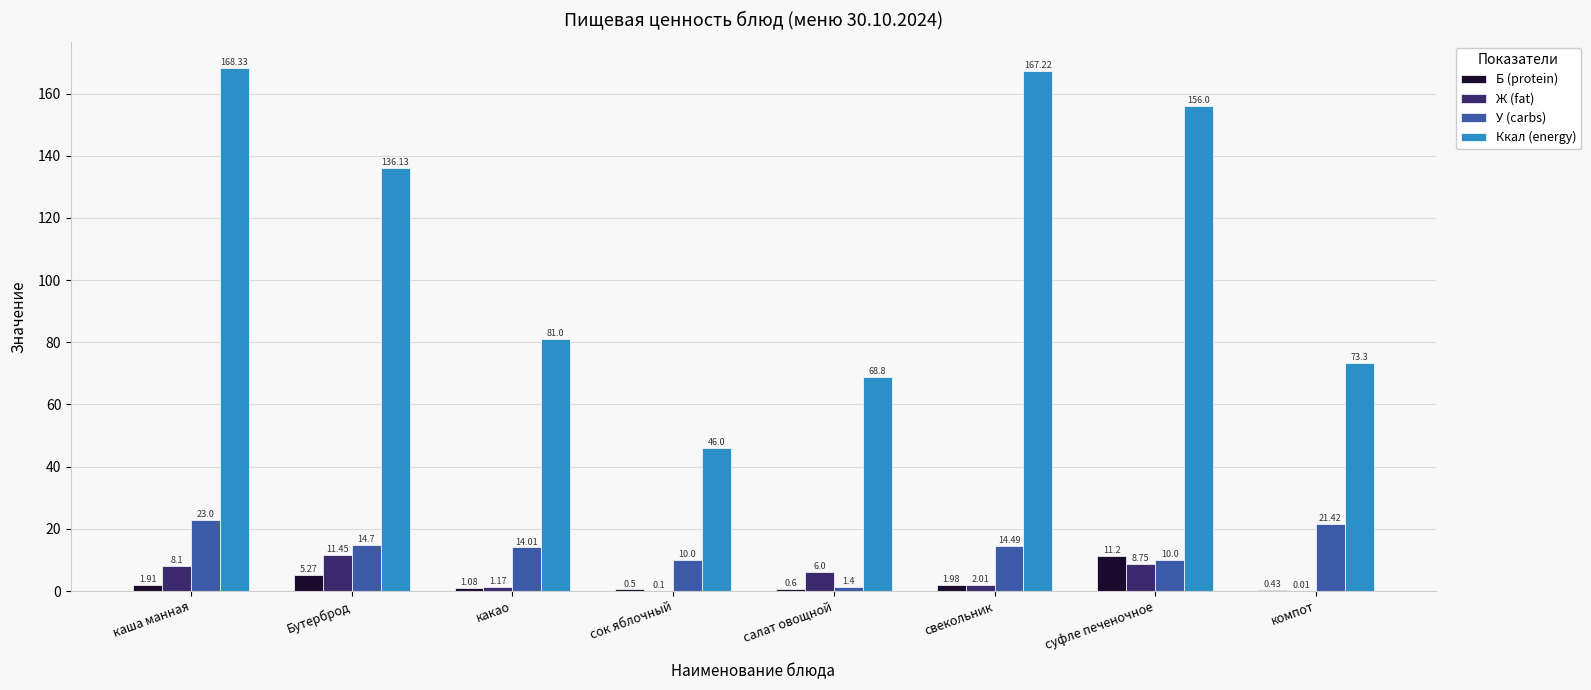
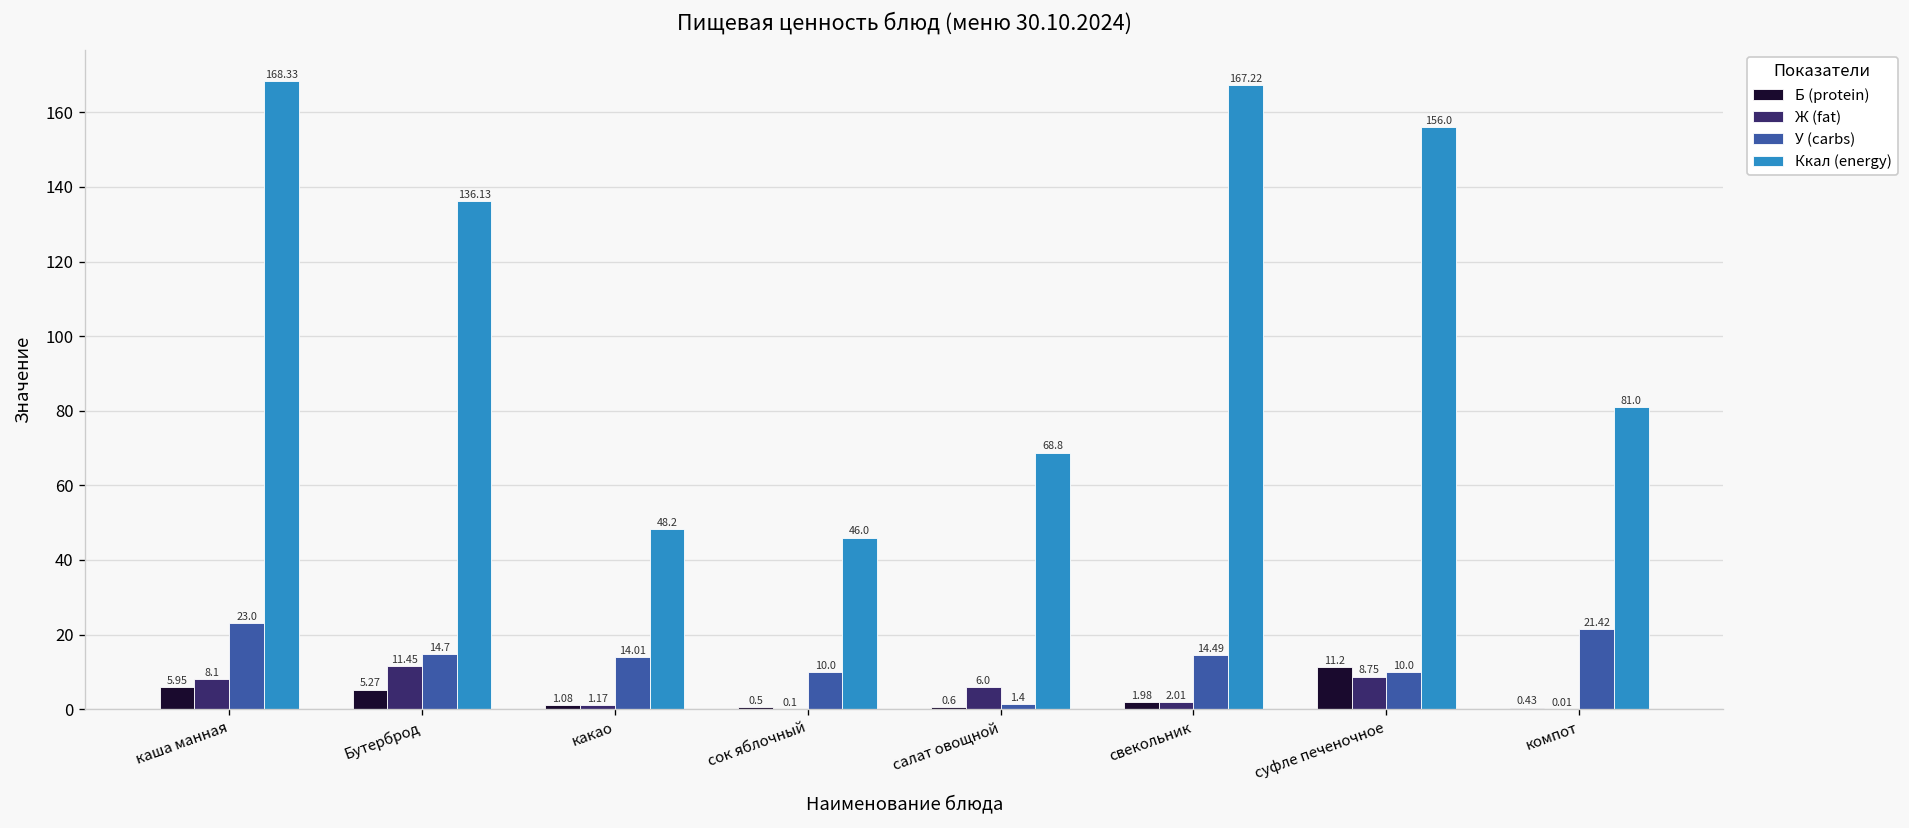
  {
    "Б (protein)": {
-     "каша манная": 1.91,
+     "каша манная": 5.95,
      "Бутерброд": 5.27,
      "какао": 1.08,
      "сок яблочный": 0.5,
      "салат овощной": 0.6,
      "свекольник": 1.98,
      "суфле печеночное": 11.2,
      "компот": 0.43
    },
    "Ж (fat)": {
      "каша манная": 8.1,
      "Бутерброд": 11.45,
      "какао": 1.17,
      "сок яблочный": 0.1,
      "салат овощной": 6.0,
      "свекольник": 2.01,
      "суфле печеночное": 8.75,
      "компот": 0.01
    },
    "У (carbs)": {
      "каша манная": 23.0,
      "Бутерброд": 14.7,
      "какао": 14.01,
      "сок яблочный": 10.0,
      "салат овощной": 1.4,
      "свекольник": 14.49,
      "суфле печеночное": 10.0,
      "компот": 21.42
    },
    "Ккал (energy)": {
      "каша манная": 168.33,
      "Бутерброд": 136.13,
-     "какао": 81.0,
+     "какао": 48.2,
      "сок яблочный": 46.0,
      "салат овощной": 68.8,
      "свекольник": 167.22,
      "суфле печеночное": 156.0,
-     "компот": 73.3
+     "компот": 81.0
    }
  }
